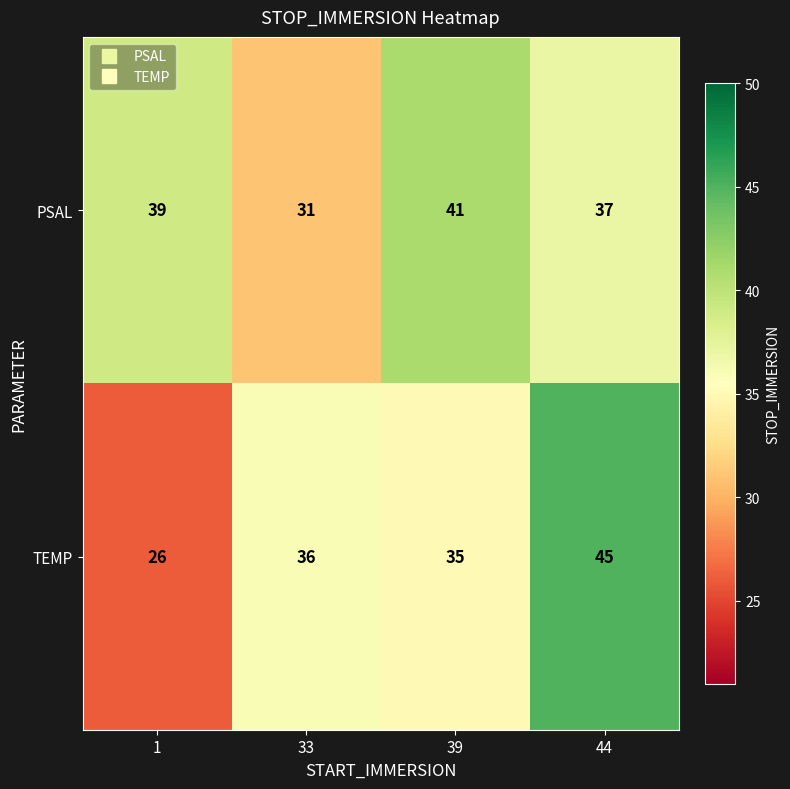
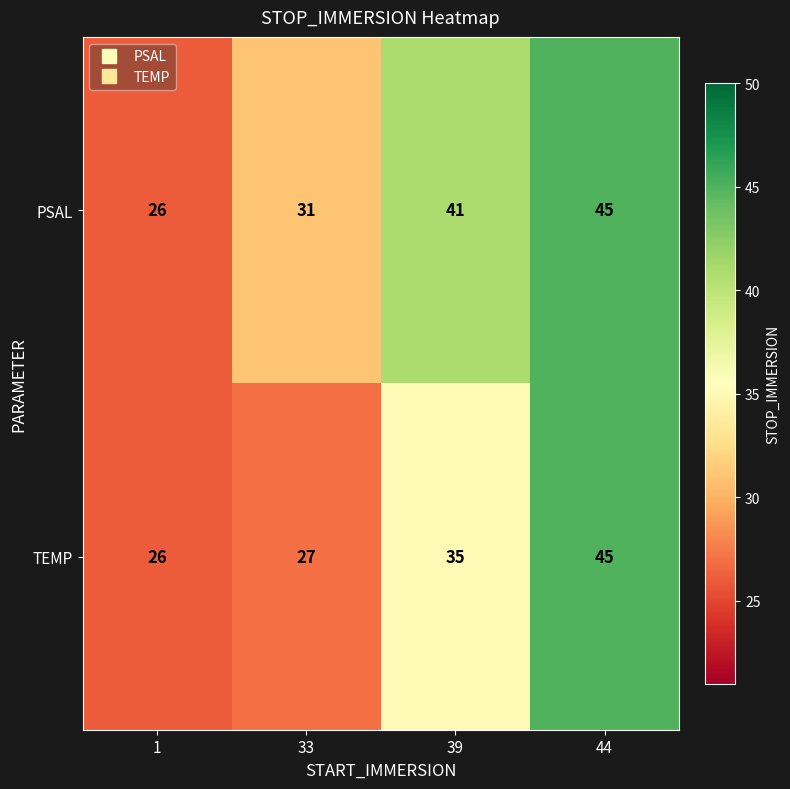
  {
    "PSAL": {
-     "1": 39,
+     "1": 26,
      "33": 31,
      "39": 41,
-     "44": 37
+     "44": 45
    },
    "TEMP": {
      "1": 26,
-     "33": 36,
+     "33": 27,
      "39": 35,
      "44": 45
    }
  }
